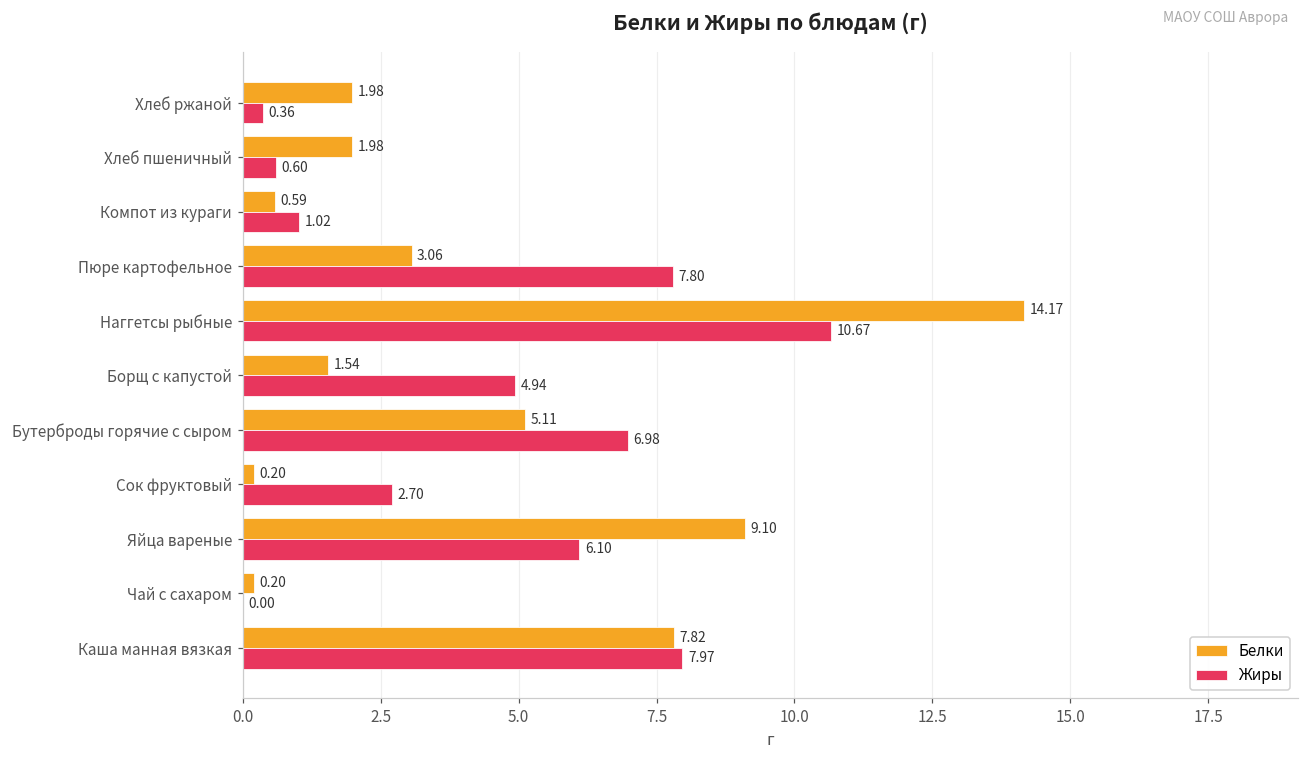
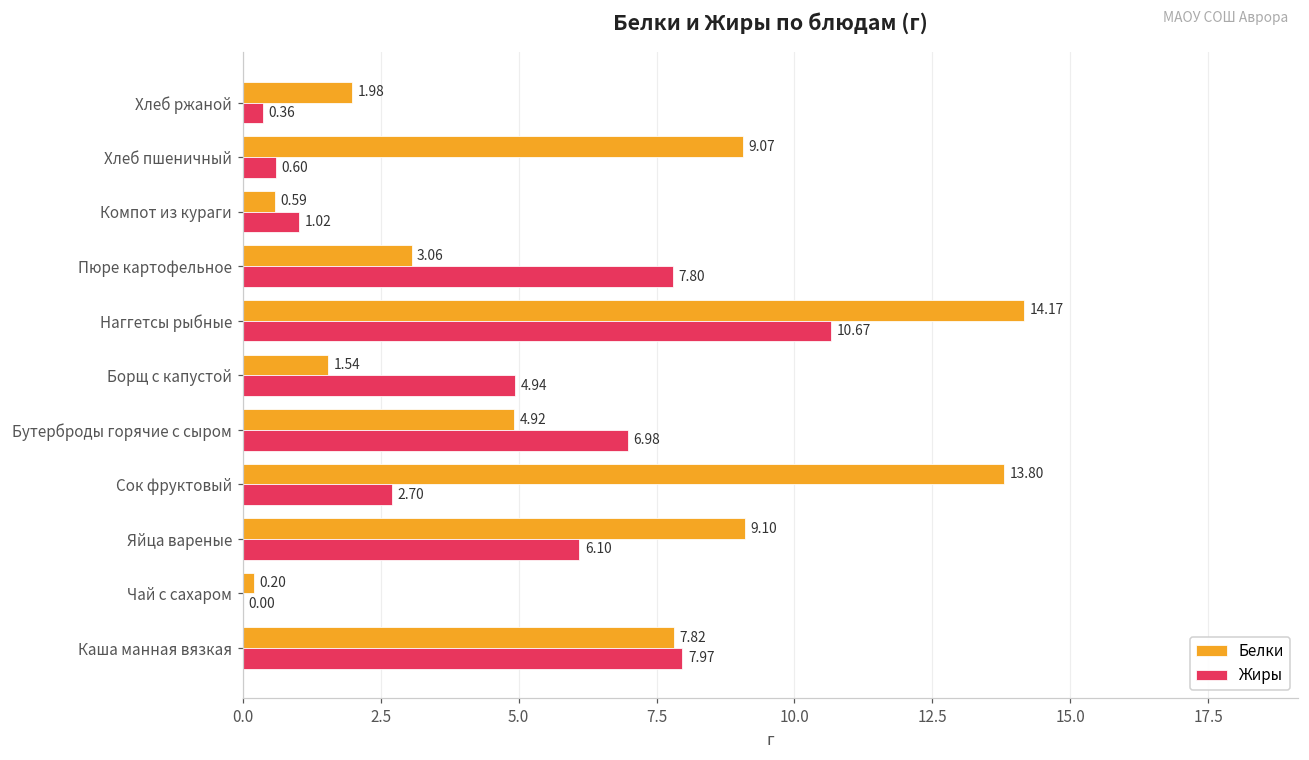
  {
    "Белки": {
      "Хлеб ржаной": 1.98,
-     "Хлеб пшеничный": 1.98,
+     "Хлеб пшеничный": 9.07,
      "Компот из кураги": 0.59,
      "Пюре картофельное": 3.06,
      "Наггетсы рыбные": 14.17,
      "Борщ с капустой": 1.54,
-     "Бутерброды горячие с сыром": 5.11,
-     "Сок фруктовый": 0.20,
+     "Бутерброды горячие с сыром": 4.92,
+     "Сок фруктовый": 13.80,
      "Яйца вареные": 9.10,
      "Чай с сахаром": 0.20,
      "Каша манная вязкая": 7.82
    },
    "Жиры": {
      "Хлеб ржаной": 0.36,
      "Хлеб пшеничный": 0.60,
      "Компот из кураги": 1.02,
      "Пюре картофельное": 7.80,
      "Наггетсы рыбные": 10.67,
      "Борщ с капустой": 4.94,
      "Бутерброды горячие с сыром": 6.98,
      "Сок фруктовый": 2.70,
      "Яйца вареные": 6.10,
      "Чай с сахаром": 0.00,
      "Каша манная вязкая": 7.97
    }
  }
